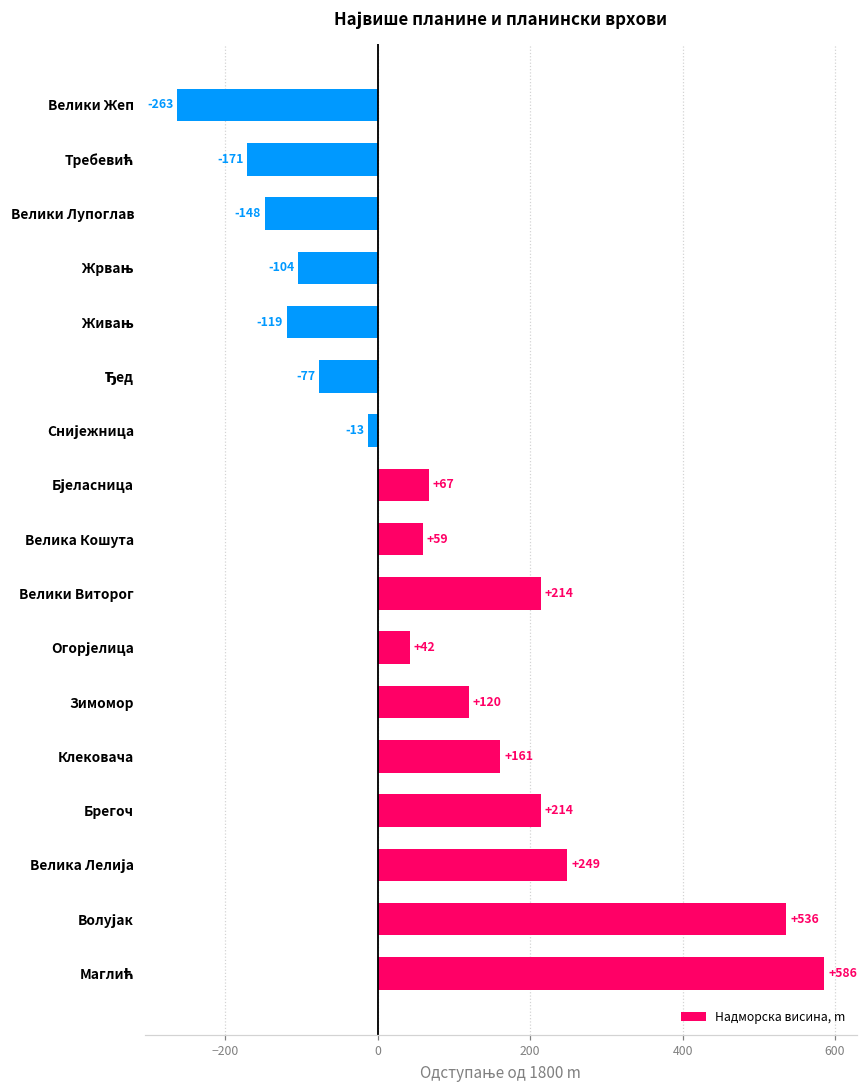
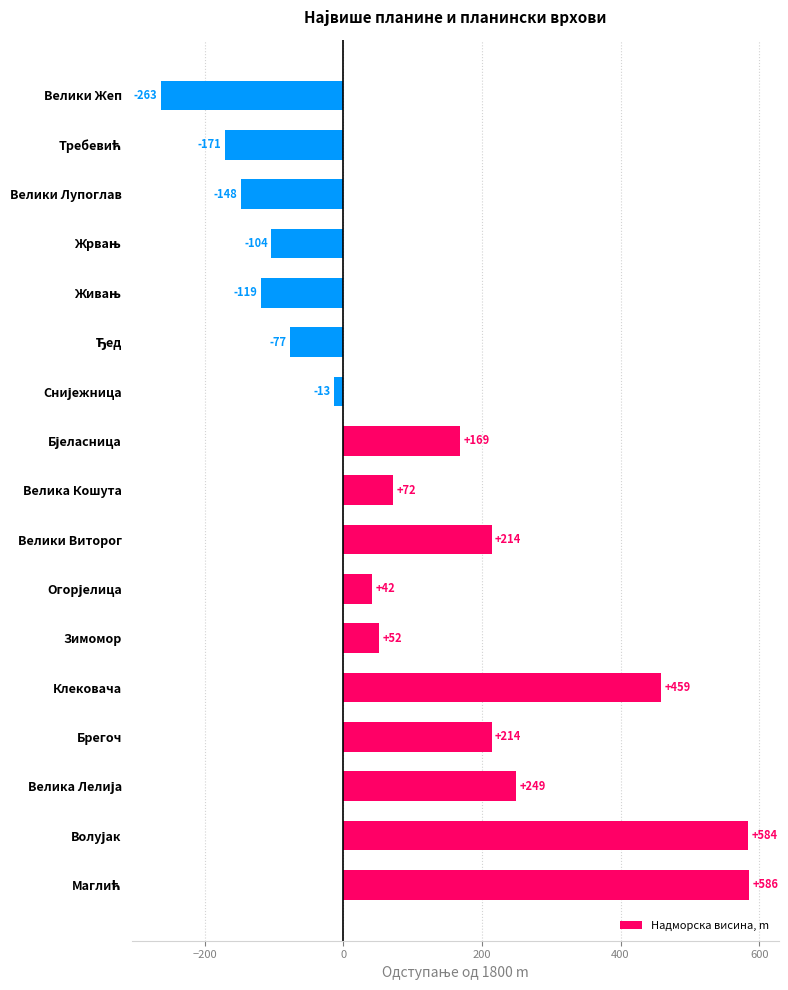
  {
    "Велики Жеп": "-263",
    "Требевић": "-171",
    "Велики Лупоглав": "-148",
    "Жрвањ": "-104",
    "Живањ": "-119",
    "Ђед": "-77",
    "Снијежница": "-13",
-   "Бјеласница": "+67",
-   "Велика Кошута": "+59",
+   "Бјеласница": "+169",
+   "Велика Кошута": "+72",
    "Велики Виторог": "+214",
    "Огорјелица": "+42",
-   "Зимомор": "+120",
-   "Клековача": "+161",
+   "Зимомор": "+52",
+   "Клековача": "+459",
    "Брегоч": "+214",
    "Велика Лелија": "+249",
-   "Волујак": "+536",
+   "Волујак": "+584",
    "Маглић": "+586"
  }
